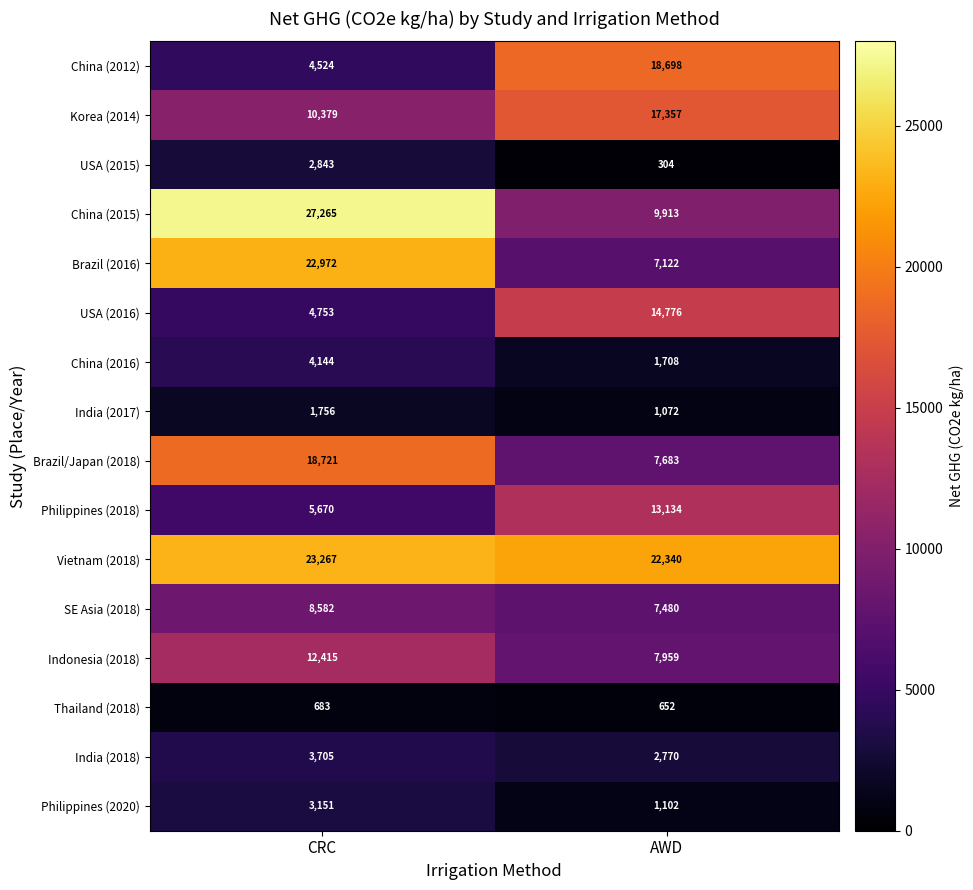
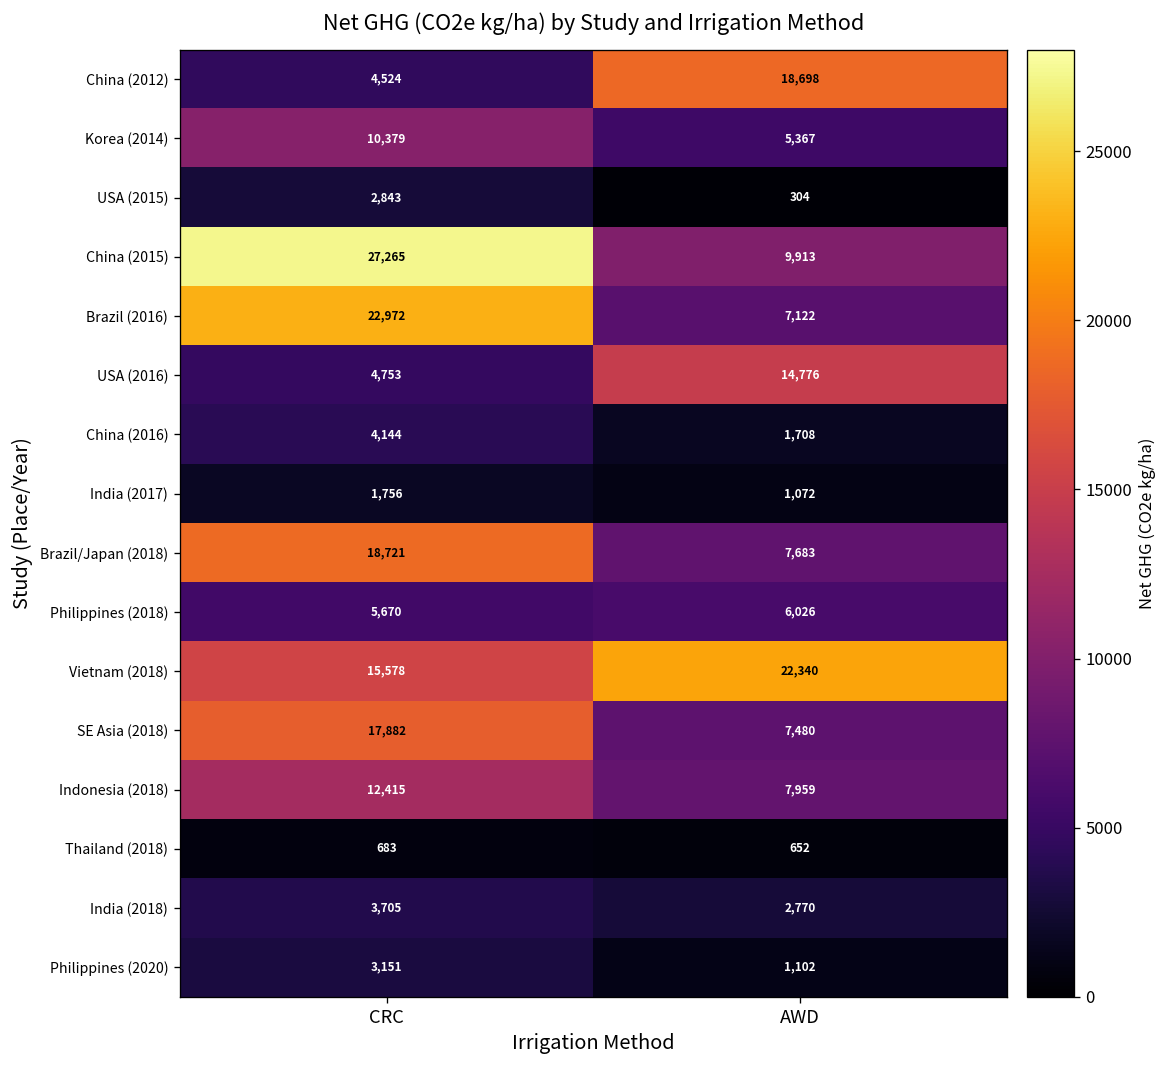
  {
    "China (2012)": {
      "CRC": "4,524",
      "AWD": "18,698"
    },
    "Korea (2014)": {
      "CRC": "10,379",
-     "AWD": "17,357"
+     "AWD": "5,367"
    },
    "USA (2015)": {
      "CRC": "2,843",
      "AWD": "304"
    },
    "China (2015)": {
      "CRC": "27,265",
      "AWD": "9,913"
    },
    "Brazil (2016)": {
      "CRC": "22,972",
      "AWD": "7,122"
    },
    "USA (2016)": {
      "CRC": "4,753",
      "AWD": "14,776"
    },
    "China (2016)": {
      "CRC": "4,144",
      "AWD": "1,708"
    },
    "India (2017)": {
      "CRC": "1,756",
      "AWD": "1,072"
    },
    "Brazil/Japan (2018)": {
      "CRC": "18,721",
      "AWD": "7,683"
    },
    "Philippines (2018)": {
      "CRC": "5,670",
-     "AWD": "13,134"
+     "AWD": "6,026"
    },
    "Vietnam (2018)": {
-     "CRC": "23,267",
+     "CRC": "15,578",
      "AWD": "22,340"
    },
    "SE Asia (2018)": {
-     "CRC": "8,582",
+     "CRC": "17,882",
      "AWD": "7,480"
    },
    "Indonesia (2018)": {
      "CRC": "12,415",
      "AWD": "7,959"
    },
    "Thailand (2018)": {
      "CRC": "683",
      "AWD": "652"
    },
    "India (2018)": {
      "CRC": "3,705",
      "AWD": "2,770"
    },
    "Philippines (2020)": {
      "CRC": "3,151",
      "AWD": "1,102"
    }
  }
